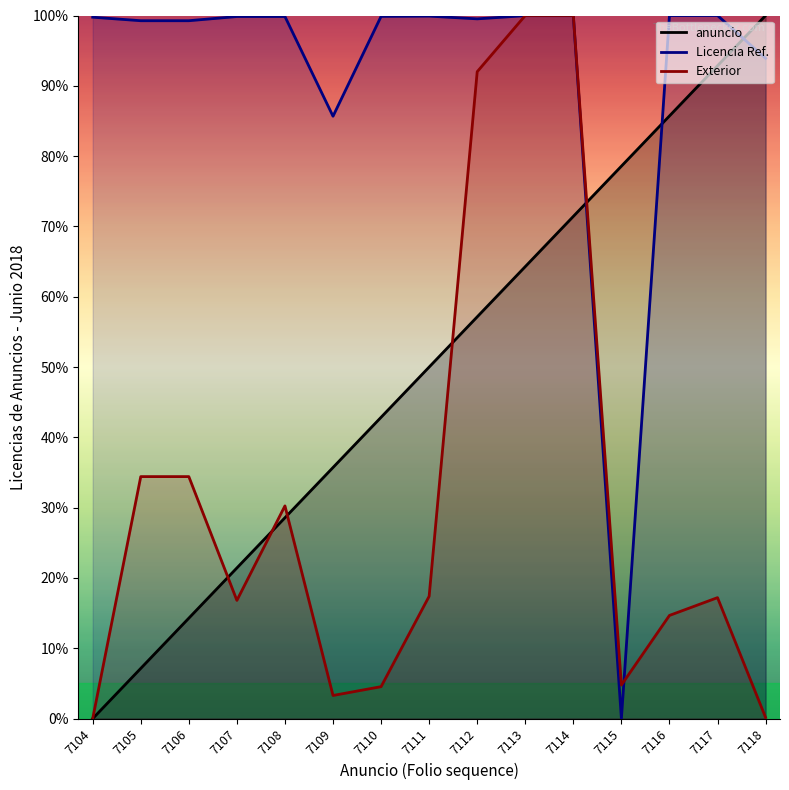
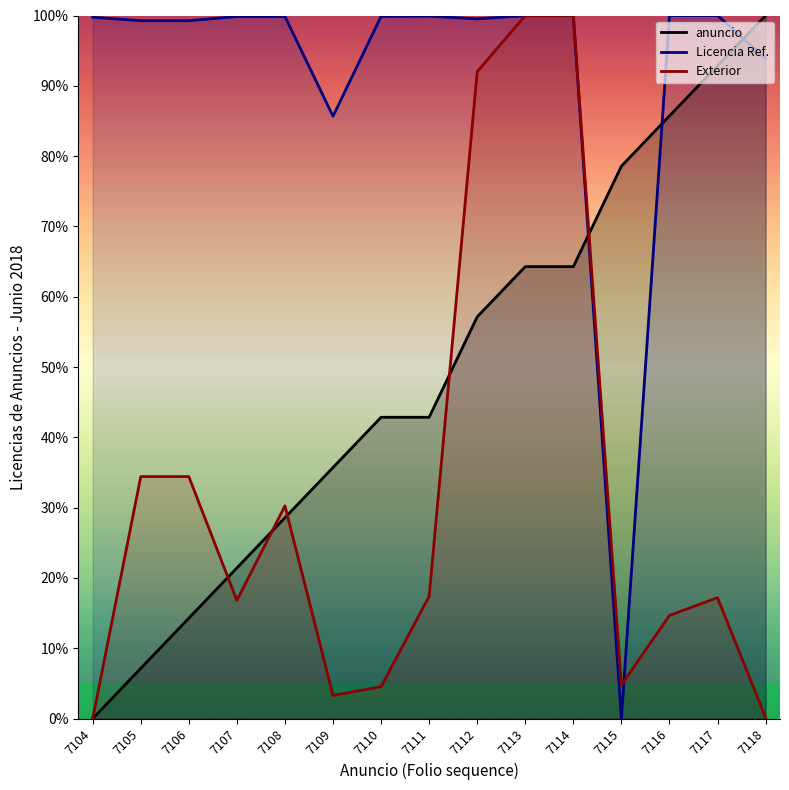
  {
    "anuncio": {
      "7105": "7%",
      "7106": "14%",
      "7107": "21%",
      "7108": "29%",
      "7109": "36%",
      "7110": "43%",
-     "7111": "50%",
+     "7111": "43%",
      "7112": "57%",
      "7113": "64%",
-     "7114": "71%",
+     "7114": "64%",
      "7115": "79%",
      "7116": "86%",
      "7118": "100%"
    },
    "Licencia Ref.": {
      "7104": "100%",
      "7105": "99%",
      "7106": "99%",
      "7107": "100%",
      "7108": "100%",
      "7109": "86%",
      "7110": "100%",
      "7111": "100%",
      "7112": "100%",
      "7116": "100%",
      "7117": "100%"
    },
    "Exterior": {
      "7105": "34%",
      "7106": "34%",
      "7107": "17%",
      "7108": "30%",
      "7111": "17%",
      "7112": "92%",
      "7116": "15%",
      "7117": "17%"
    }
  }
